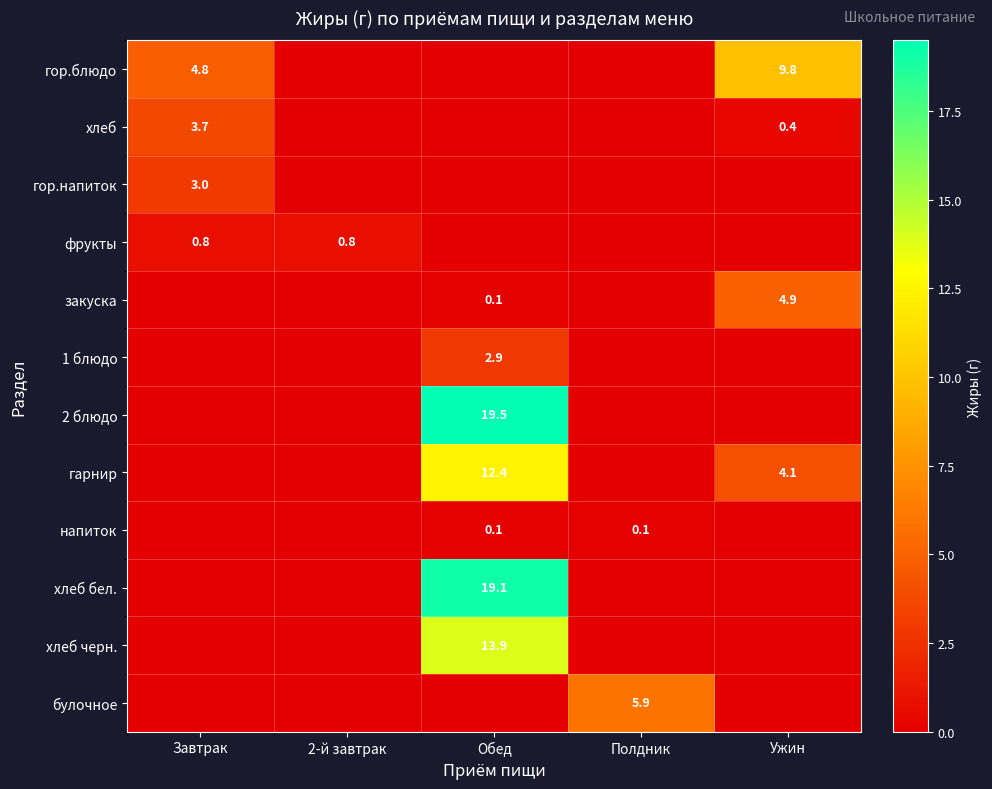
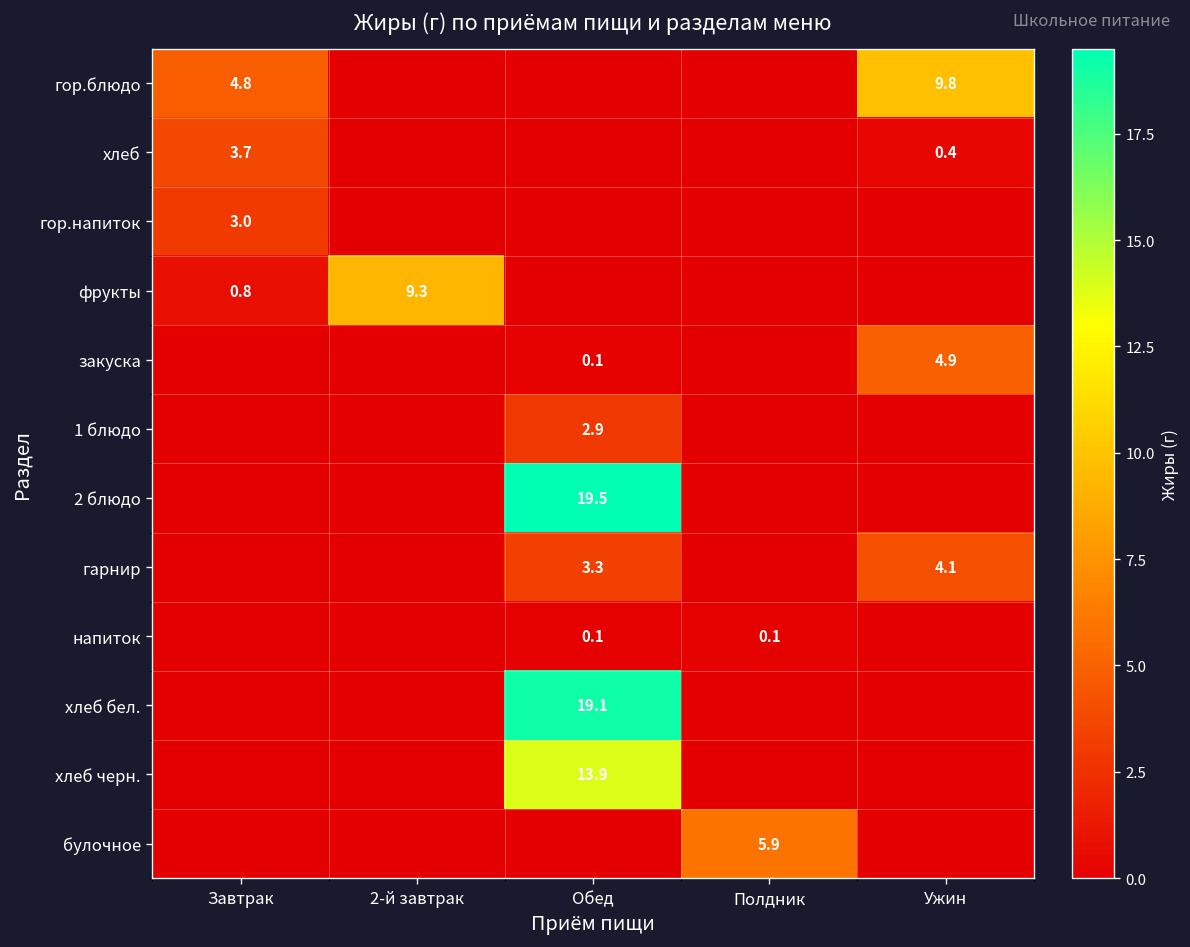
  {
    "гор.блюдо": {
      "Завтрак": 4.8,
      "Ужин": 9.8
    },
    "хлеб": {
      "Завтрак": 3.7,
      "Ужин": 0.4
    },
    "гор.напиток": {
      "Завтрак": 3.0
    },
    "фрукты": {
      "Завтрак": 0.8,
-     "2-й завтрак": 0.8
+     "2-й завтрак": 9.3
    },
    "закуска": {
      "Обед": 0.1,
      "Ужин": 4.9
    },
    "1 блюдо": {
      "Обед": 2.9
    },
    "2 блюдо": {
      "Обед": 19.5
    },
    "гарнир": {
-     "Обед": 12.4,
+     "Обед": 3.3,
      "Ужин": 4.1
    },
    "напиток": {
      "Обед": 0.1,
      "Полдник": 0.1
    },
    "хлеб бел.": {
      "Обед": 19.1
    },
    "хлеб черн.": {
      "Обед": 13.9
    },
    "булочное": {
      "Полдник": 5.9
    }
  }
